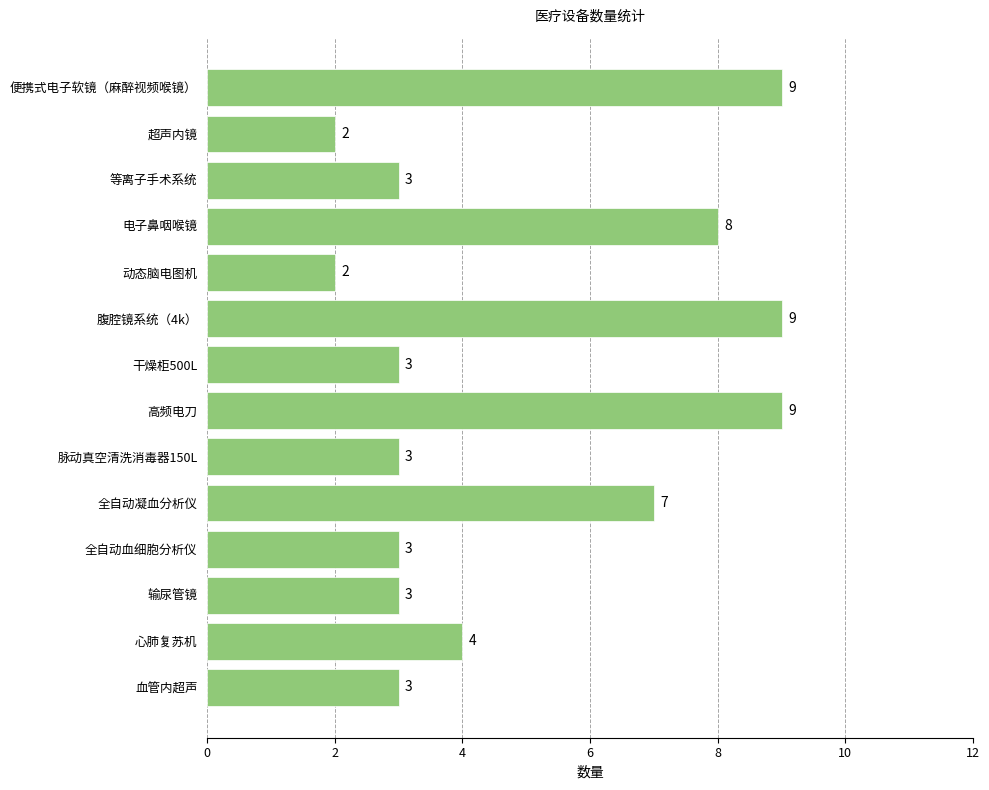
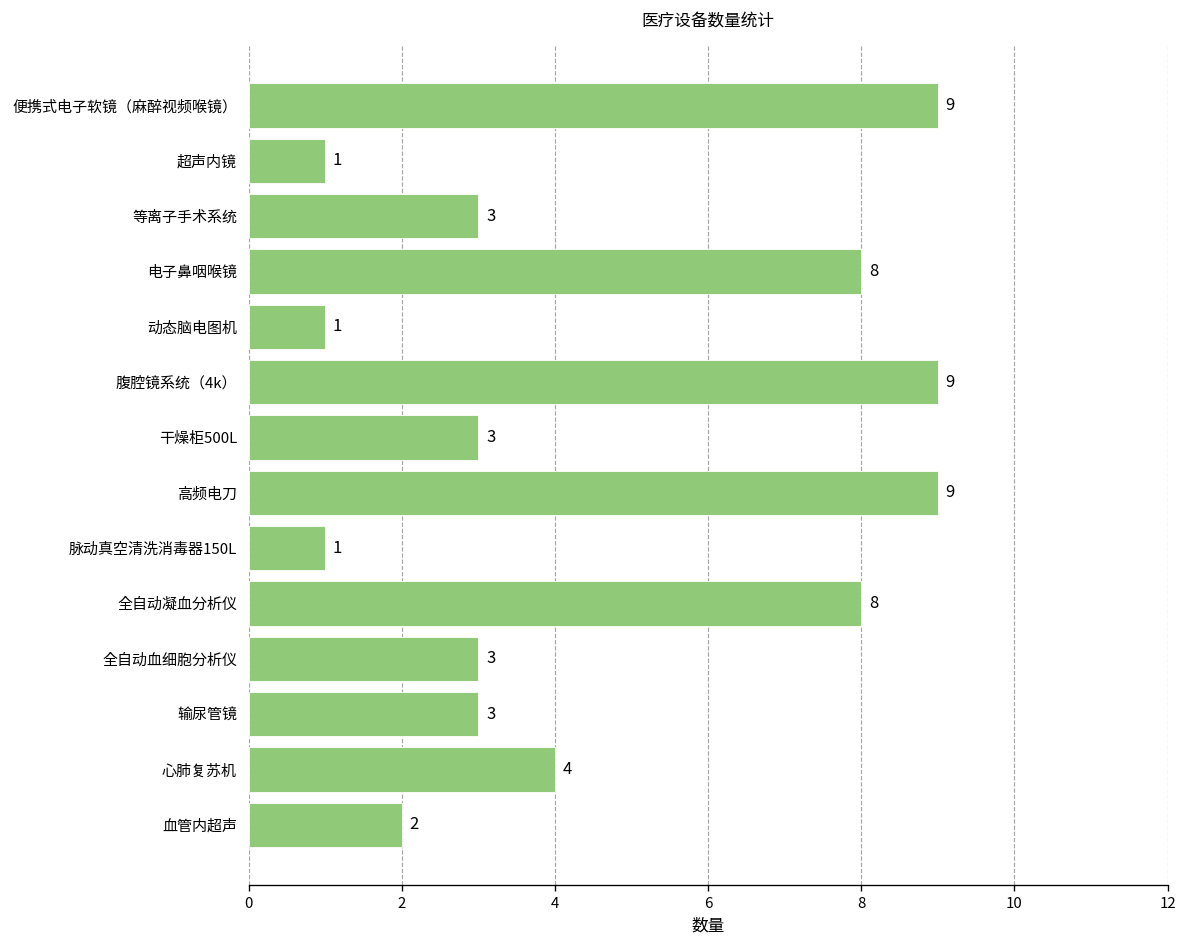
  {
    "便携式电子软镜（麻醉视频喉镜）": 9,
-   "超声内镜": 2,
+   "超声内镜": 1,
    "等离子手术系统": 3,
    "电子鼻咽喉镜": 8,
-   "动态脑电图机": 2,
+   "动态脑电图机": 1,
    "腹腔镜系统（4k）": 9,
    "干燥柜500L": 3,
    "高频电刀": 9,
-   "脉动真空清洗消毒器150L": 3,
-   "全自动凝血分析仪": 7,
+   "脉动真空清洗消毒器150L": 1,
+   "全自动凝血分析仪": 8,
    "全自动血细胞分析仪": 3,
    "输尿管镜": 3,
    "心肺复苏机": 4,
-   "血管内超声": 3
+   "血管内超声": 2
  }
